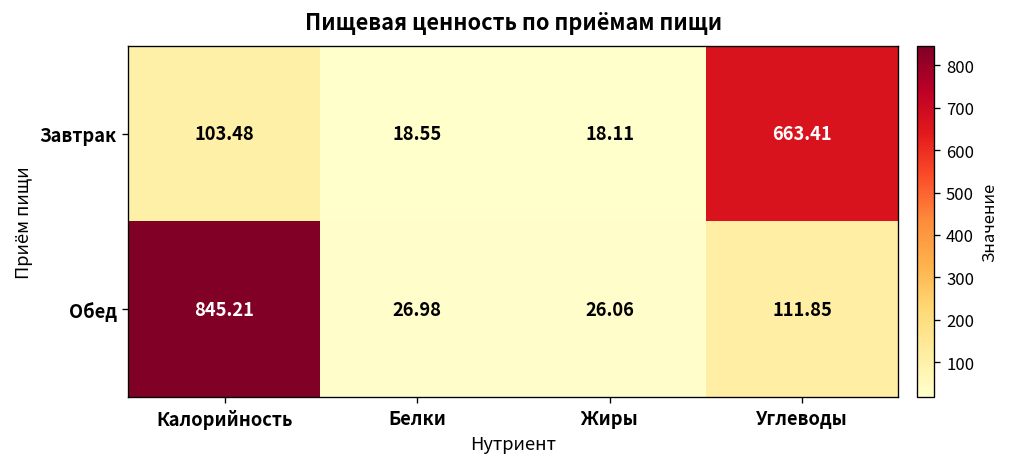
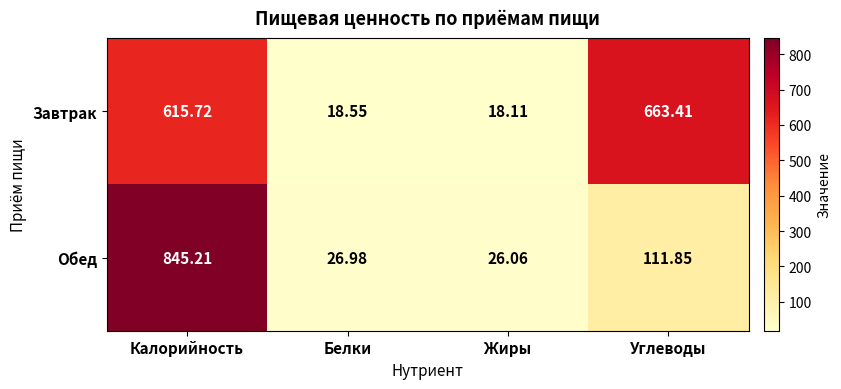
  {
    "Завтрак": {
-     "Калорийность": 103.48,
+     "Калорийность": 615.72,
      "Белки": 18.55,
      "Жиры": 18.11,
      "Углеводы": 663.41
    },
    "Обед": {
      "Калорийность": 845.21,
      "Белки": 26.98,
      "Жиры": 26.06,
      "Углеводы": 111.85
    }
  }
